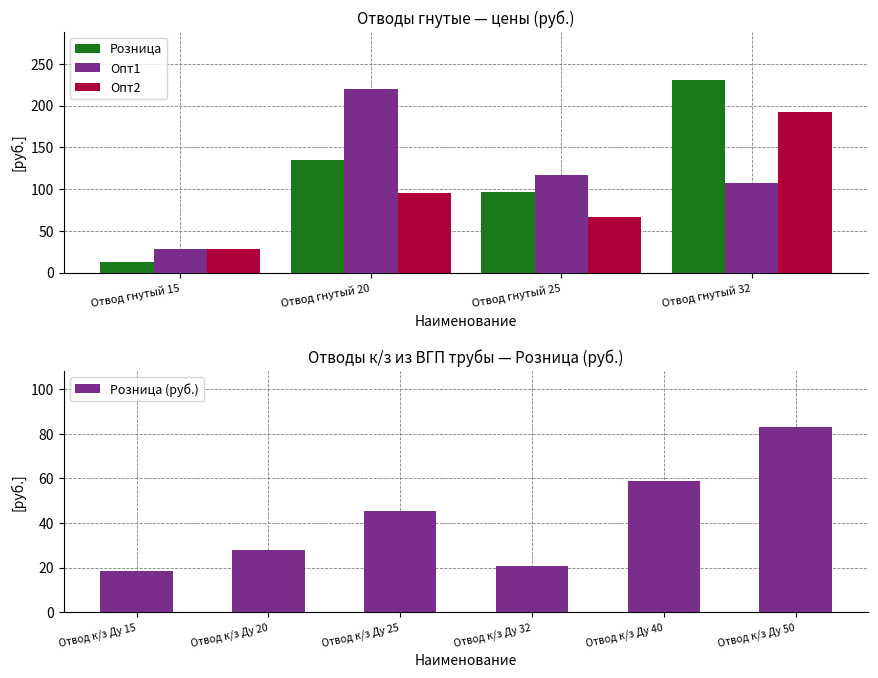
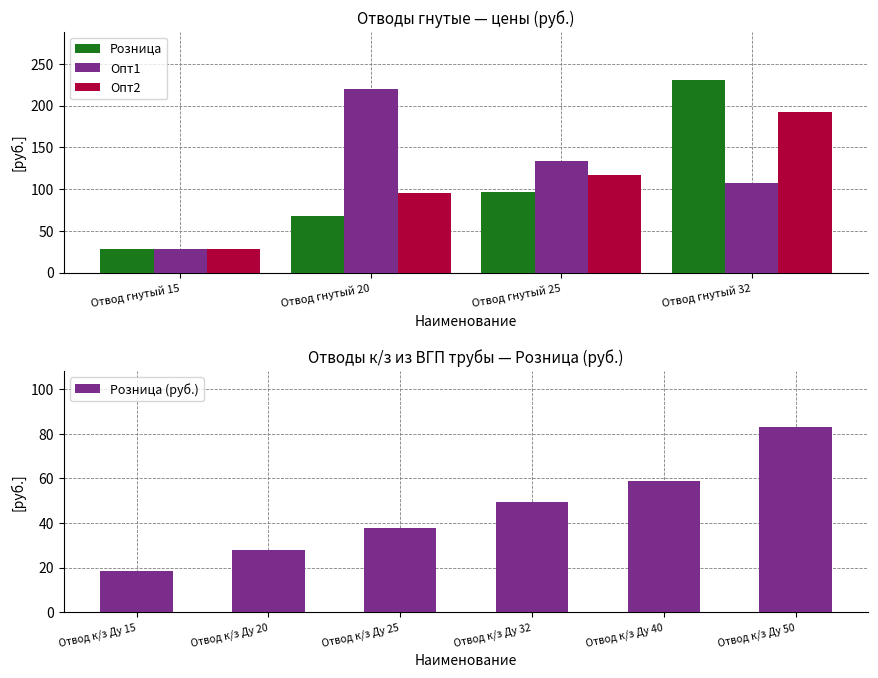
  {
    "Отводы гнутые — цены (руб.)": {
      "Розница": {
-       "Отвод гнутый 15": 10,
-       "Отвод гнутый 20": 140,
+       "Отвод гнутый 15": 30,
+       "Отвод гнутый 20": 70,
        "Отвод гнутый 25": 100,
        "Отвод гнутый 32": 230
      },
      "Опт1": {
        "Отвод гнутый 15": 30,
        "Отвод гнутый 20": 220,
-       "Отвод гнутый 25": 120,
+       "Отвод гнутый 25": 130,
        "Отвод гнутый 32": 110
      },
      "Опт2": {
        "Отвод гнутый 15": 30,
        "Отвод гнутый 20": 100,
-       "Отвод гнутый 25": 70,
+       "Отвод гнутый 25": 120,
        "Отвод гнутый 32": 190
      }
    },
    "Отводы к/з из ВГП трубы — Розница (руб.)": {
      "Отвод к/з Ду 15": 19,
      "Отвод к/з Ду 20": 28,
-     "Отвод к/з Ду 25": 45,
-     "Отвод к/з Ду 32": 21,
+     "Отвод к/з Ду 25": 38,
+     "Отвод к/з Ду 32": 49,
      "Отвод к/з Ду 40": 59,
      "Отвод к/з Ду 50": 83
    }
  }
